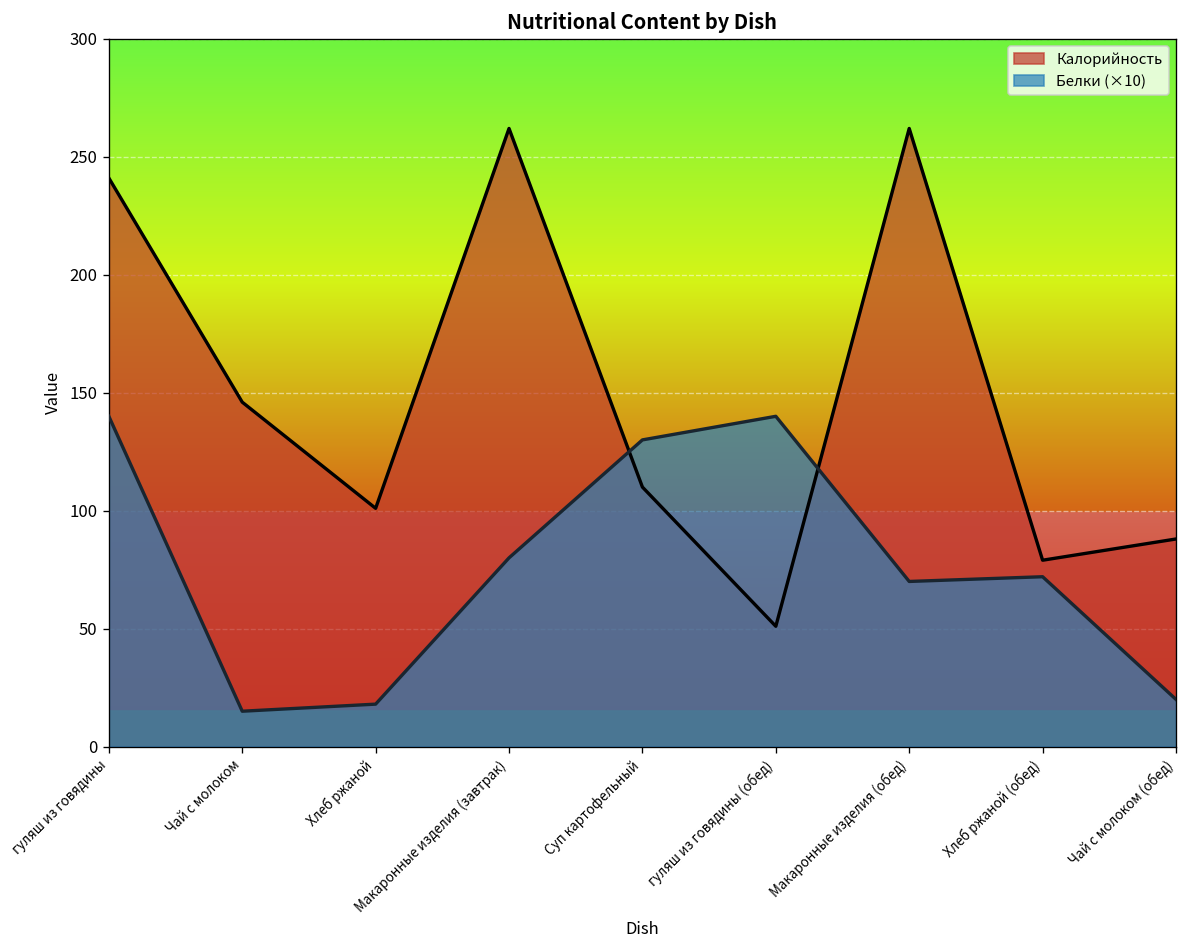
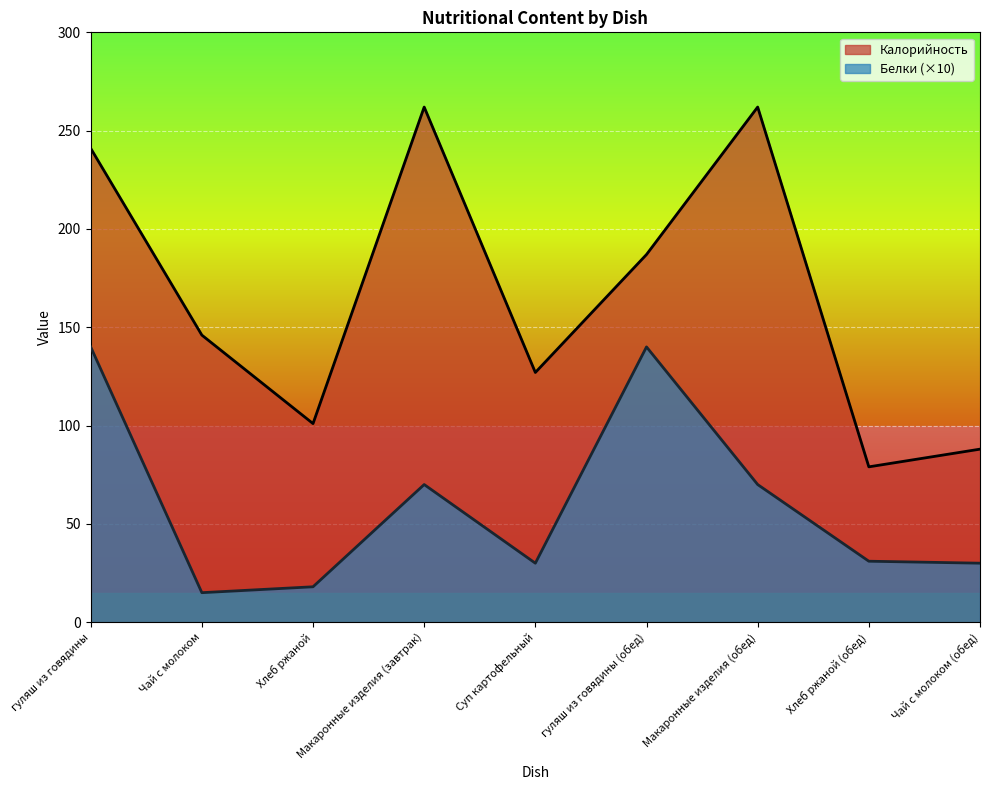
  {
    "Калорийность": {
      "гуляш из говядины": 241,
      "Чай с молоком": 146,
      "Хлеб ржаной": 101,
      "Макаронные изделия (завтрак)": 262,
-     "Суп картофельный": 110,
-     "гуляш из говядины (обед)": 51,
+     "Суп картофельный": 127,
+     "гуляш из говядины (обед)": 187,
      "Макаронные изделия (обед)": 262,
      "Хлеб ржаной (обед)": 79,
      "Чай с молоком (обед)": 88
    },
    "Белки (×10)": {
      "гуляш из говядины": 140,
      "Хлеб ржаной": 18,
-     "Макаронные изделия (завтрак)": 80,
-     "Суп картофельный": 130,
+     "Макаронные изделия (завтрак)": 70,
+     "Суп картофельный": 30,
      "гуляш из говядины (обед)": 140,
      "Макаронные изделия (обед)": 70,
-     "Хлеб ржаной (обед)": 72,
-     "Чай с молоком (обед)": 20
+     "Хлеб ржаной (обед)": 31,
+     "Чай с молоком (обед)": 30
    }
  }
